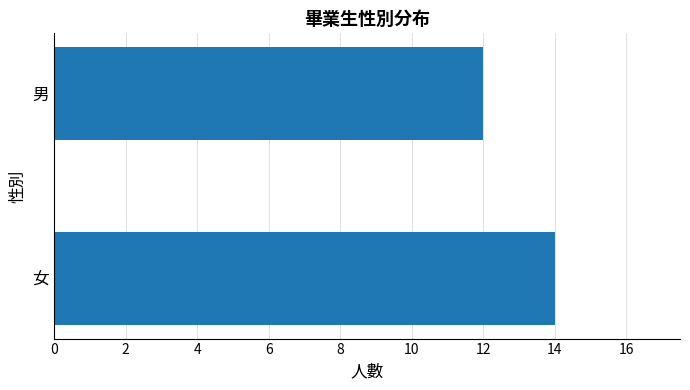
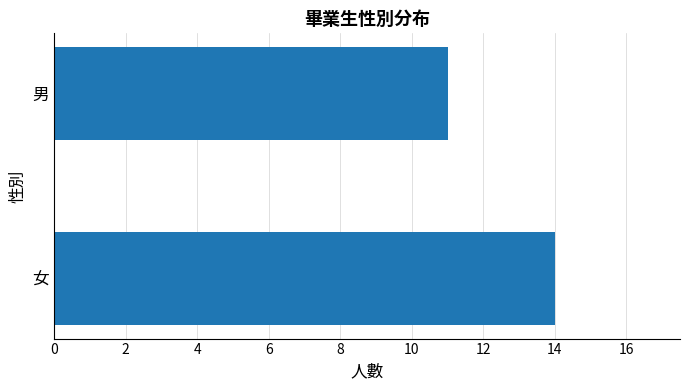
  {
-   "男": 12,
+   "男": 11,
    "女": 14
  }
